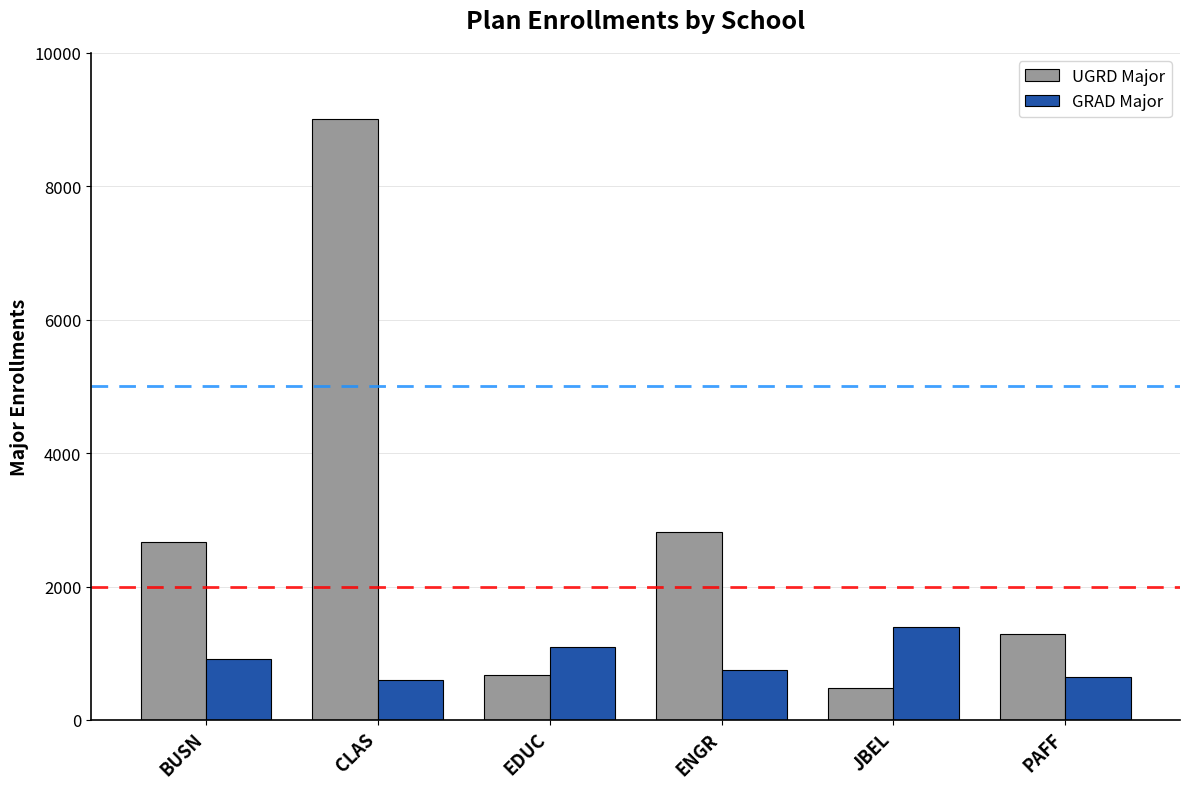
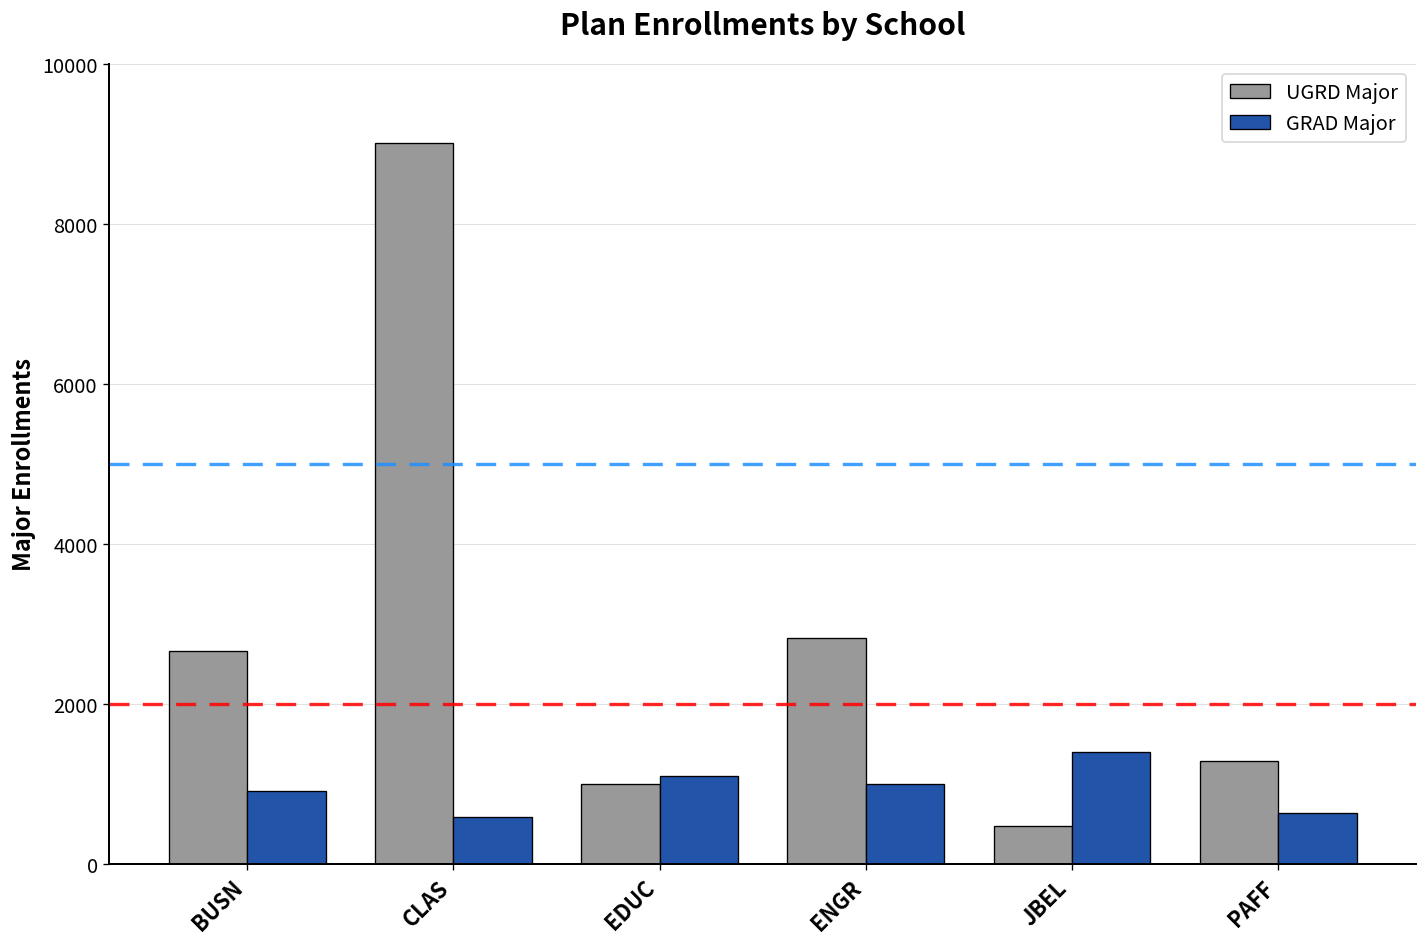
  {
    "UGRD Major": {
      "BUSN": 2700,
      "CLAS": 9000,
-     "EDUC": 700,
+     "EDUC": 1000,
      "ENGR": 2800,
      "JBEL": 500,
      "PAFF": 1300
    },
    "GRAD Major": {
      "BUSN": 900,
      "CLAS": 600,
      "EDUC": 1100,
-     "ENGR": 800,
+     "ENGR": 1000,
      "JBEL": 1400,
      "PAFF": 600
    }
  }
